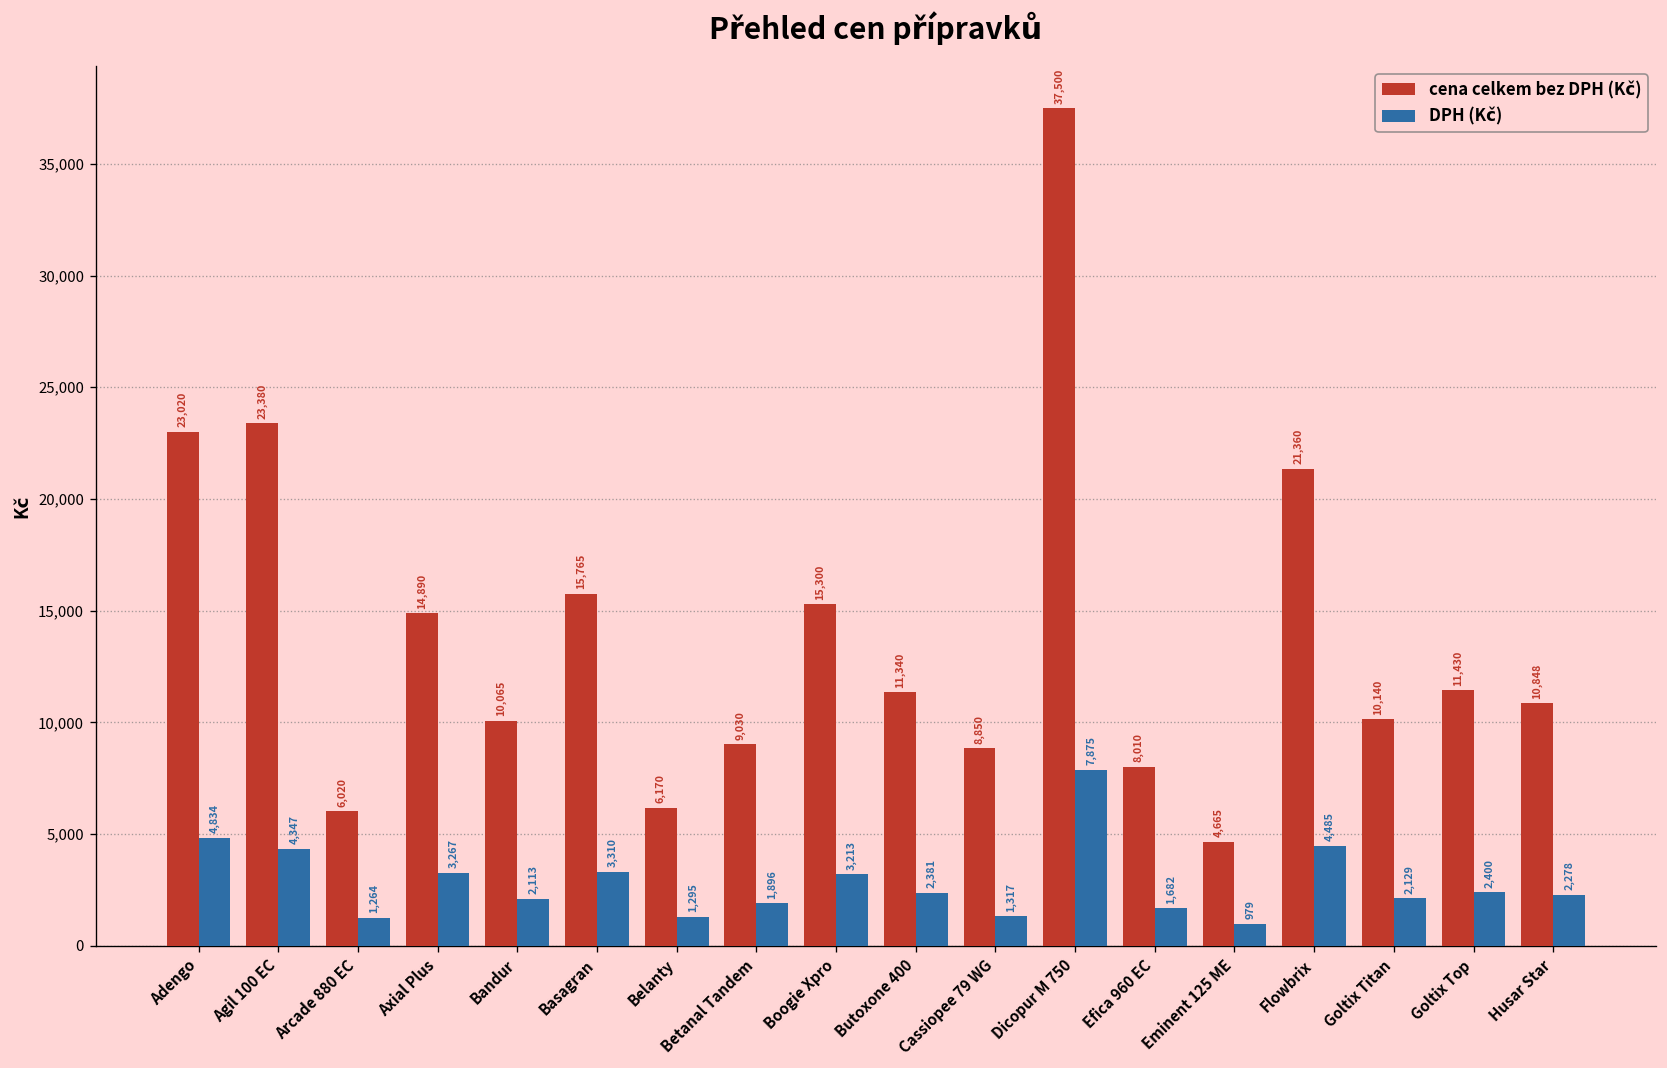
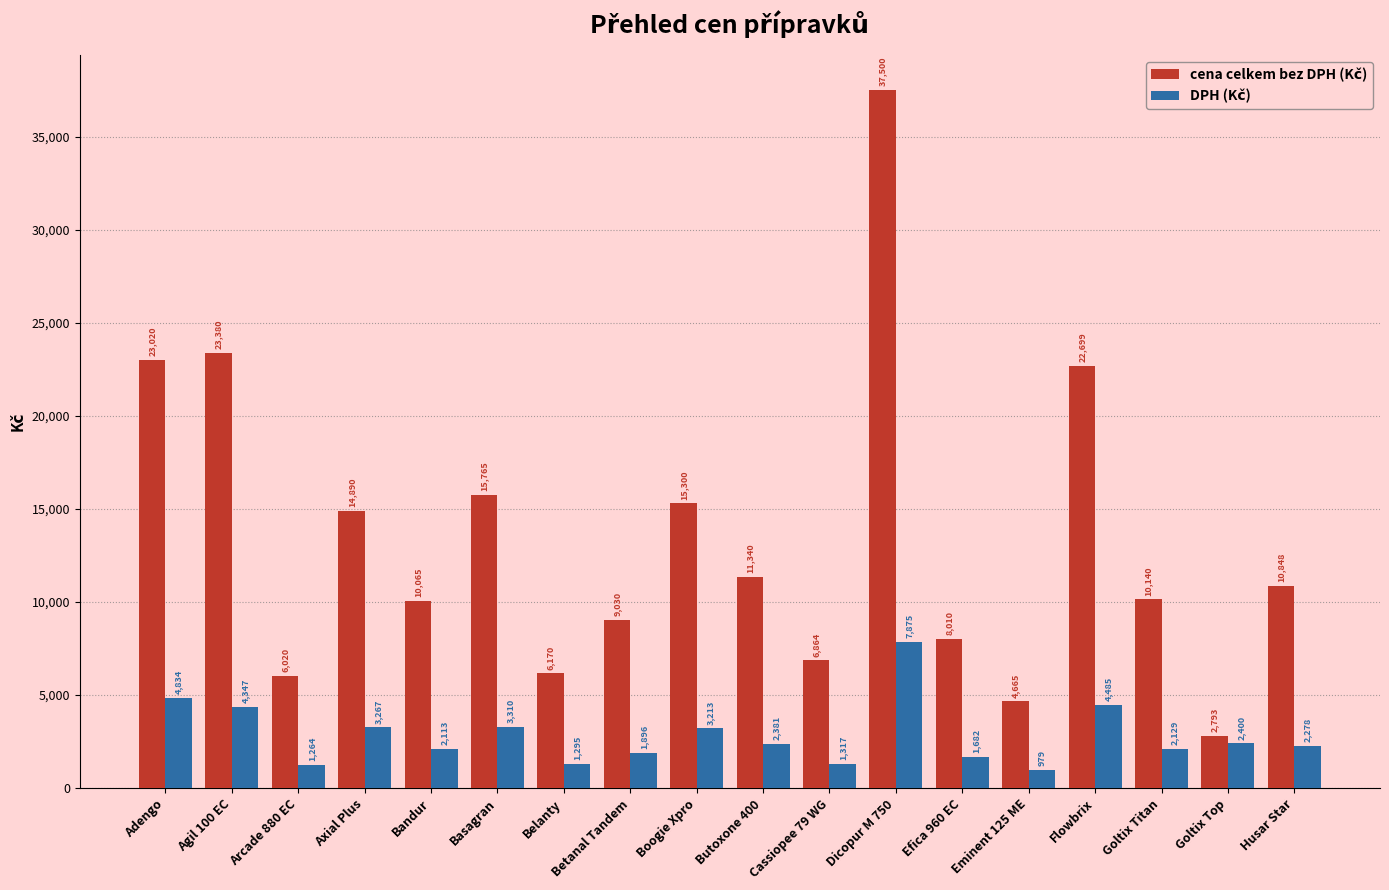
  {
    "cena celkem bez DPH (Kč)": {
      "Adengo": "23,020",
      "Agil 100 EC": "23,380",
      "Arcade 880 EC": "6,020",
      "Axial Plus": "14,890",
      "Bandur": "10,065",
      "Basagran": "15,765",
      "Belanty": "6,170",
      "Betanal Tandem": "9,030",
      "Boogie Xpro": "15,300",
      "Butoxone 400": "11,340",
-     "Cassiopee 79 WG": "8,850",
+     "Cassiopee 79 WG": "6,864",
      "Dicopur M 750": "37,500",
      "Efica 960 EC": "8,010",
      "Eminent 125 ME": "4,665",
-     "Flowbrix": "21,360",
+     "Flowbrix": "22,699",
      "Goltix Titan": "10,140",
-     "Goltix Top": "11,430",
+     "Goltix Top": "2,793",
      "Husar Star": "10,848"
    },
    "DPH (Kč)": {
      "Adengo": "4,834",
      "Arcade 880 EC": "1,264",
      "Betanal Tandem": "1,896",
      "Boogie Xpro": "3,213",
      "Butoxone 400": "2,381",
      "Dicopur M 750": "7,875",
      "Efica 960 EC": "1,682",
      "Goltix Titan": "2,129",
      "Goltix Top": "2,400",
      "Husar Star": "2,278"
    }
  }
